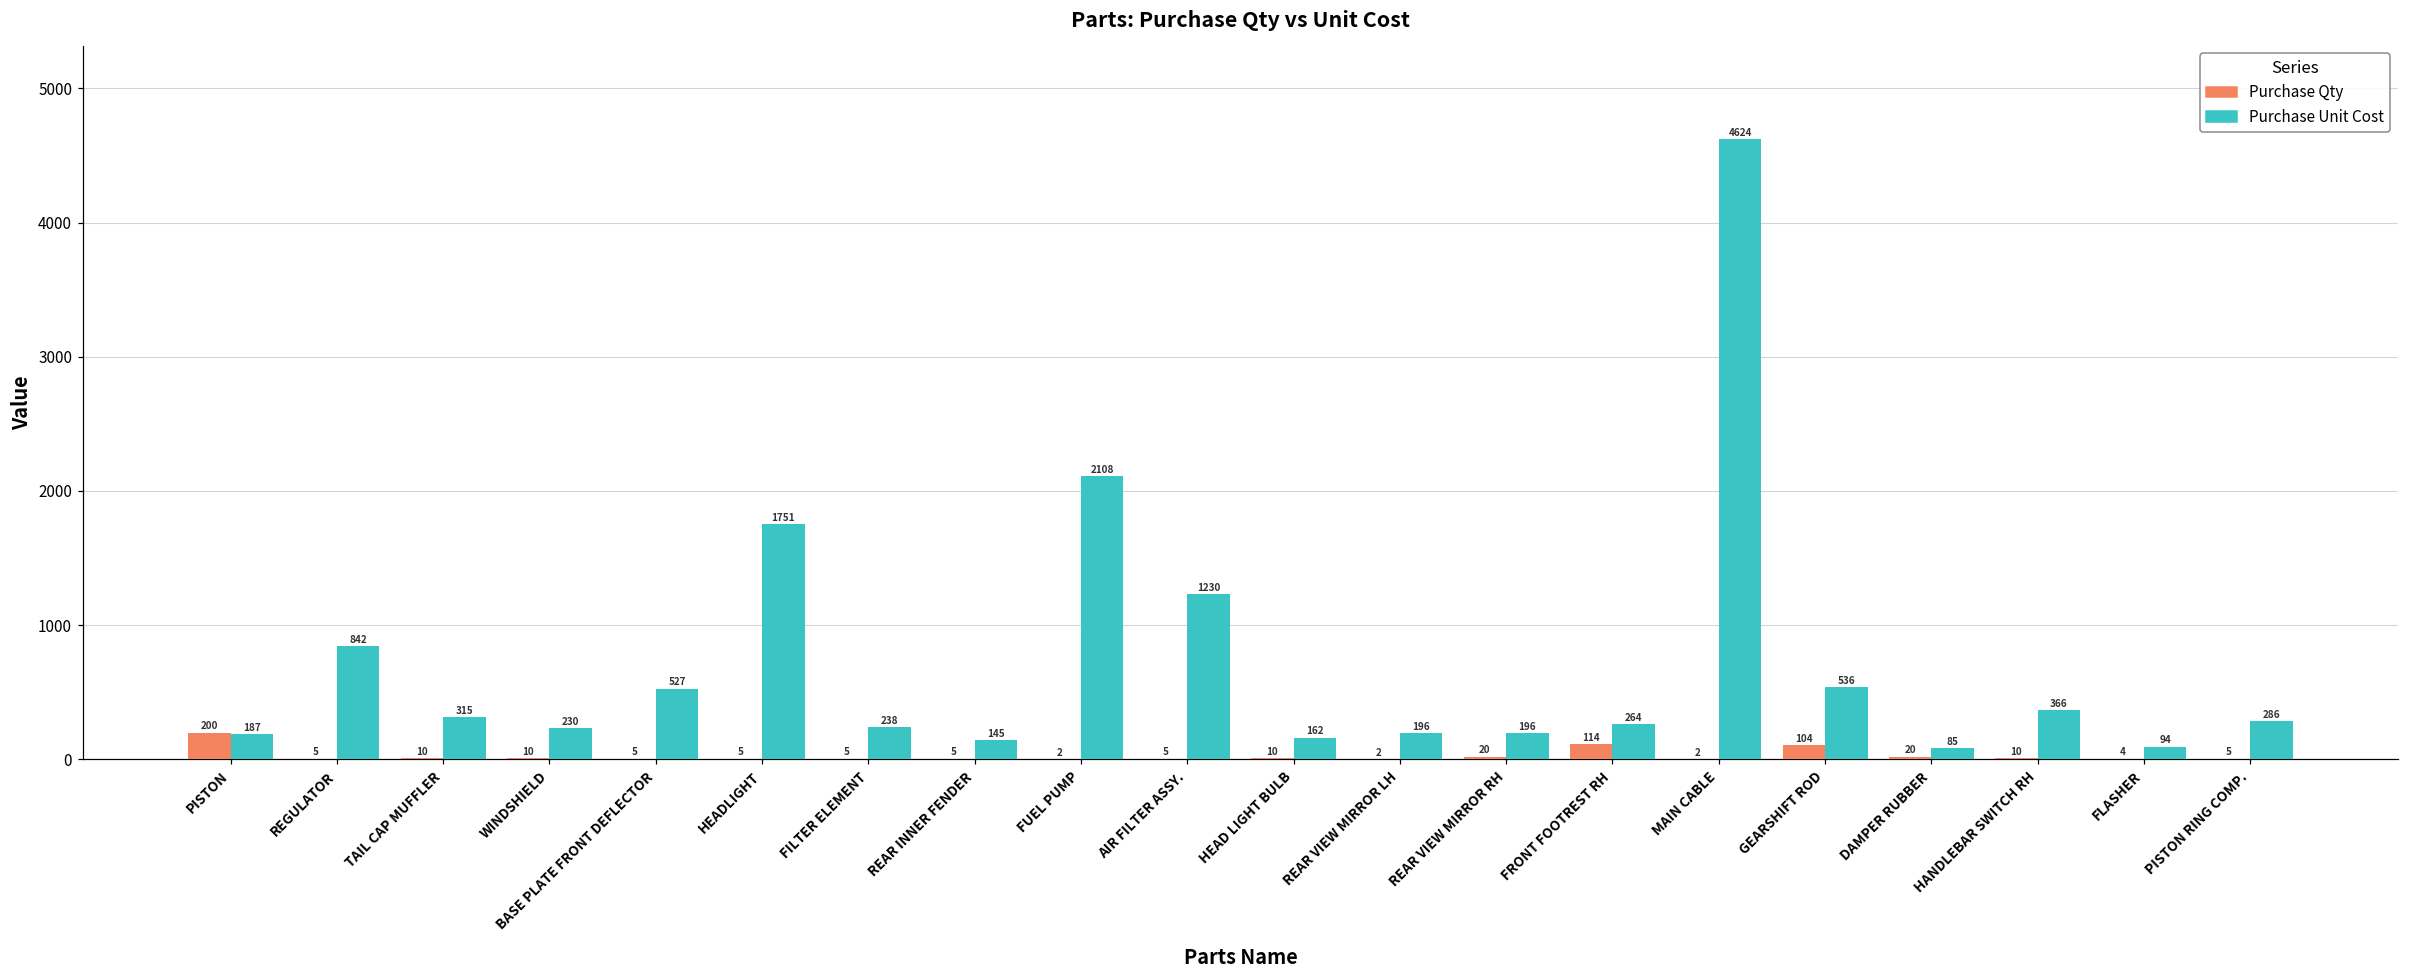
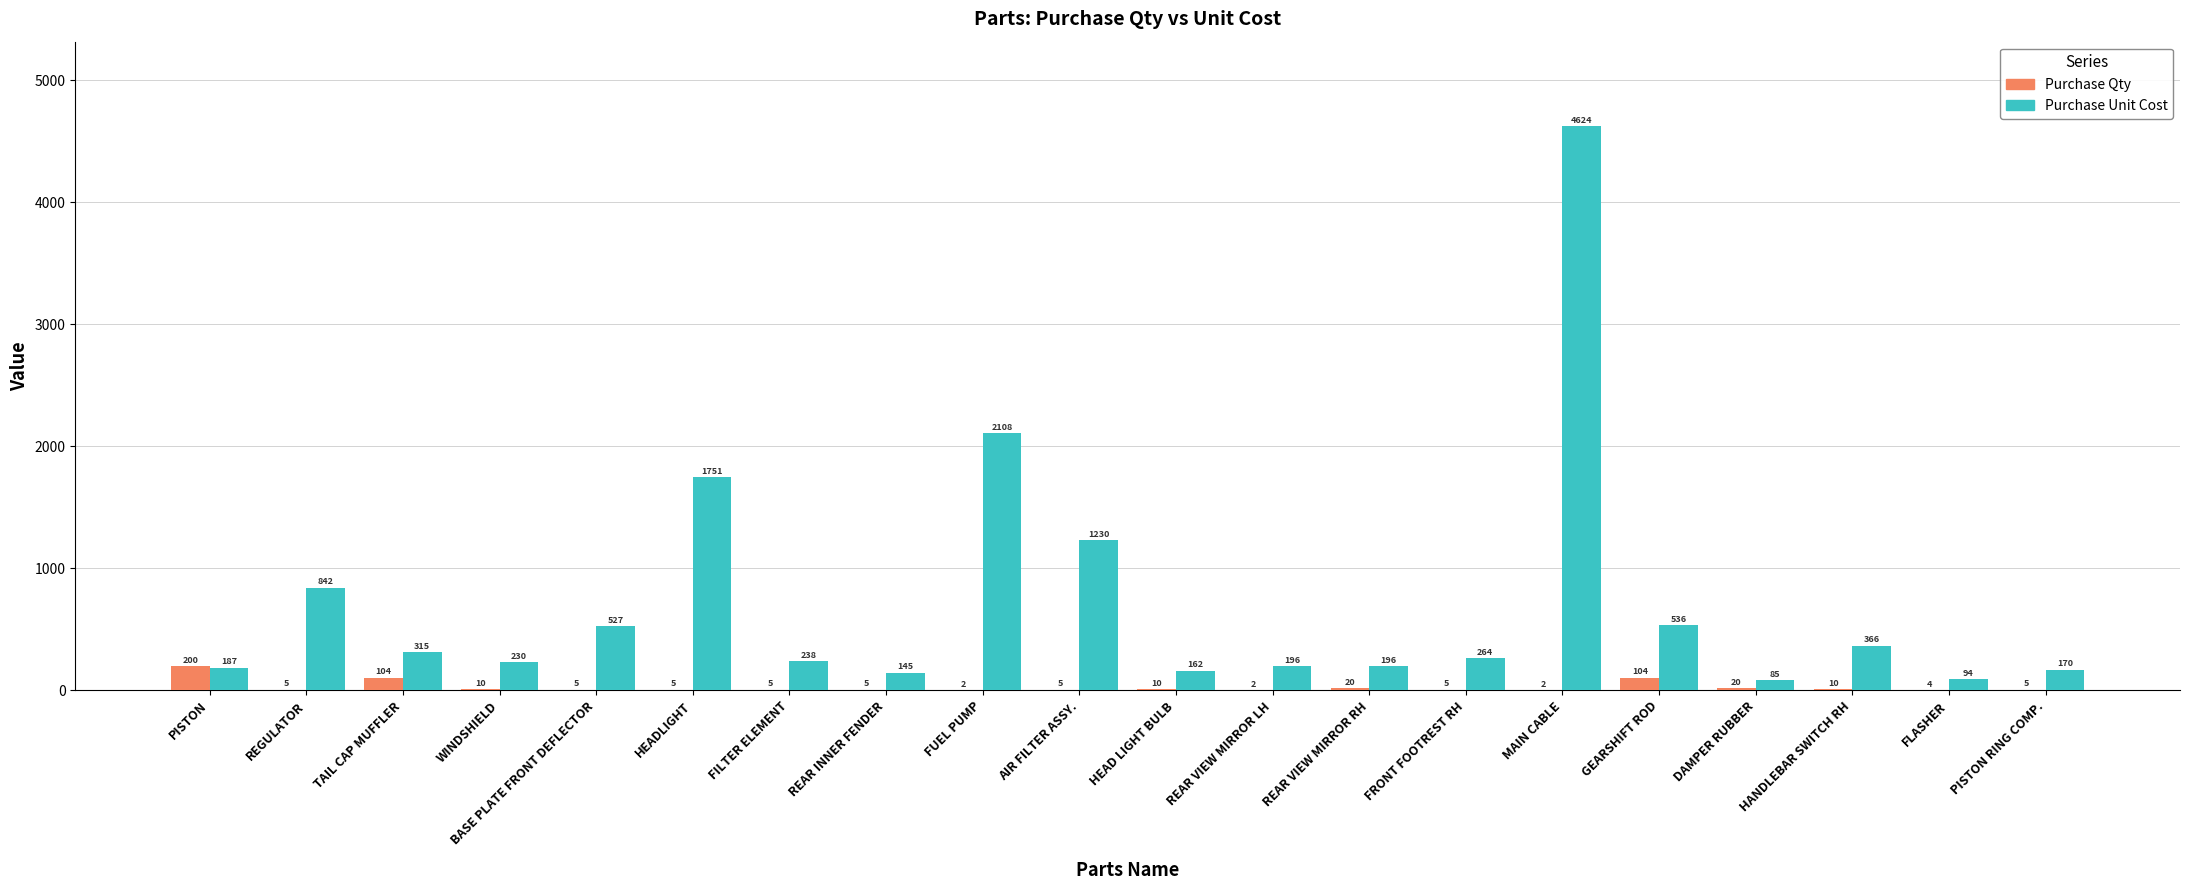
  {
    "Purchase Qty": {
      "PISTON": 200,
      "REGULATOR": 5,
-     "TAIL CAP MUFFLER": 10,
+     "TAIL CAP MUFFLER": 104,
      "WINDSHIELD": 10,
      "BASE PLATE FRONT DEFLECTOR": 5,
      "HEADLIGHT": 5,
      "FILTER ELEMENT": 5,
      "REAR INNER FENDER": 5,
      "FUEL PUMP": 2,
      "AIR FILTER ASSY.": 5,
      "HEAD LIGHT BULB": 10,
      "REAR VIEW MIRROR LH": 2,
      "REAR VIEW MIRROR RH": 20,
-     "FRONT FOOTREST RH": 114,
+     "FRONT FOOTREST RH": 5,
      "MAIN CABLE": 2,
      "GEARSHIFT ROD": 104,
      "DAMPER RUBBER": 20,
      "HANDLEBAR SWITCH RH": 10,
      "FLASHER": 4,
      "PISTON RING COMP.": 5
    },
    "Purchase Unit Cost": {
      "PISTON": 187,
      "REGULATOR": 842,
      "TAIL CAP MUFFLER": 315,
      "WINDSHIELD": 230,
      "BASE PLATE FRONT DEFLECTOR": 527,
      "HEADLIGHT": 1751,
      "FILTER ELEMENT": 238,
      "REAR INNER FENDER": 145,
      "FUEL PUMP": 2108,
      "AIR FILTER ASSY.": 1230,
      "HEAD LIGHT BULB": 162,
      "REAR VIEW MIRROR LH": 196,
      "REAR VIEW MIRROR RH": 196,
      "FRONT FOOTREST RH": 264,
      "MAIN CABLE": 4624,
      "GEARSHIFT ROD": 536,
      "DAMPER RUBBER": 85,
      "HANDLEBAR SWITCH RH": 366,
      "FLASHER": 94,
-     "PISTON RING COMP.": 286
+     "PISTON RING COMP.": 170
    }
  }
